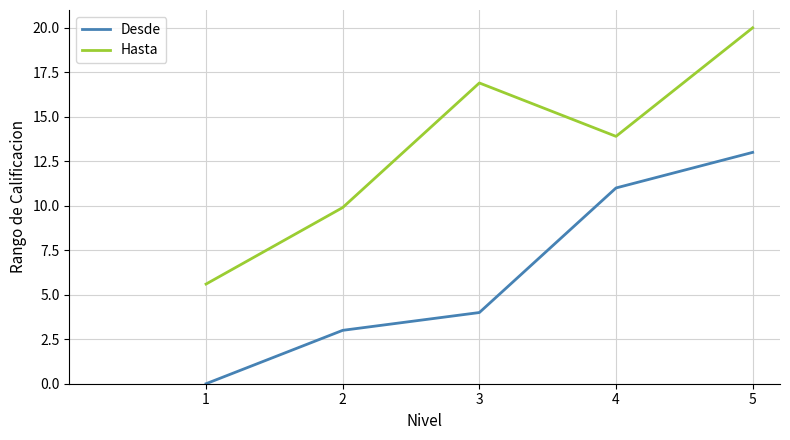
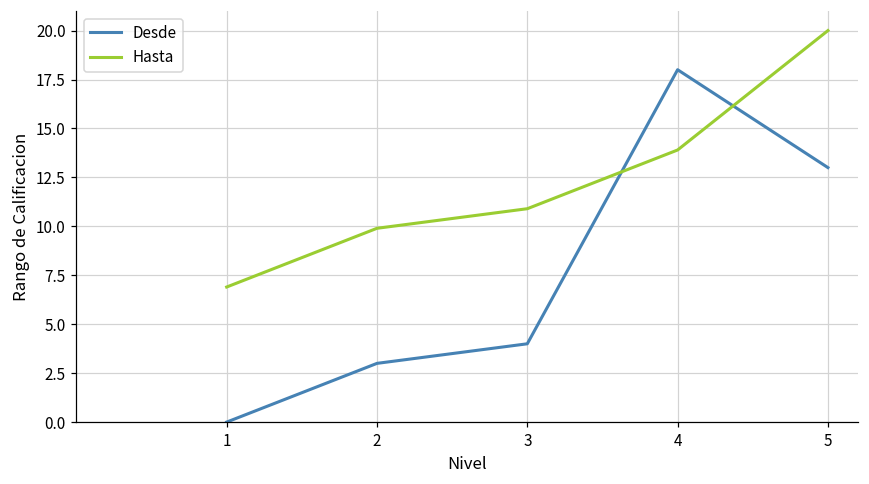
  {
    "Desde": {
      "1": 0,
      "2": 3,
      "3": 4,
-     "4": 11,
+     "4": 18,
      "5": 13
    },
    "Hasta": {
-     "1": 5.6,
+     "1": 6.9,
      "2": 9.9,
-     "3": 16.9,
+     "3": 10.9,
      "4": 13.9,
      "5": 20.0
    }
  }
